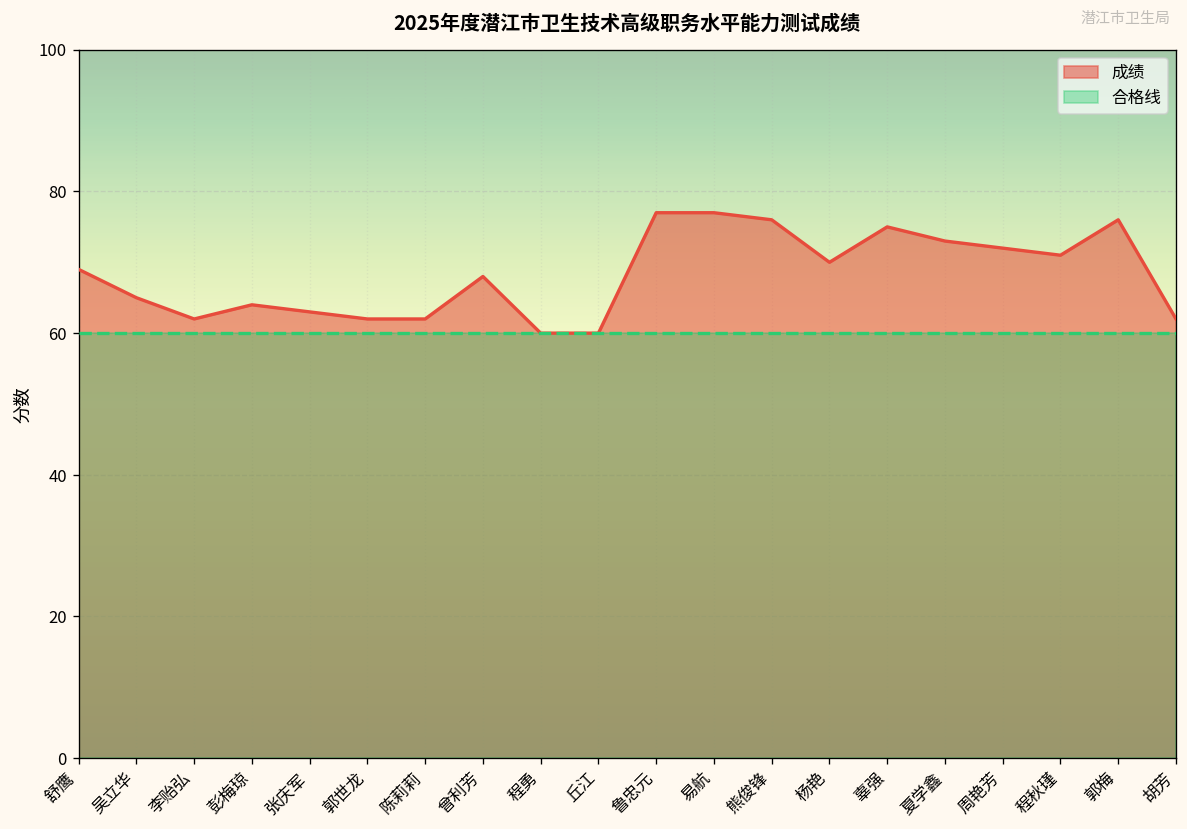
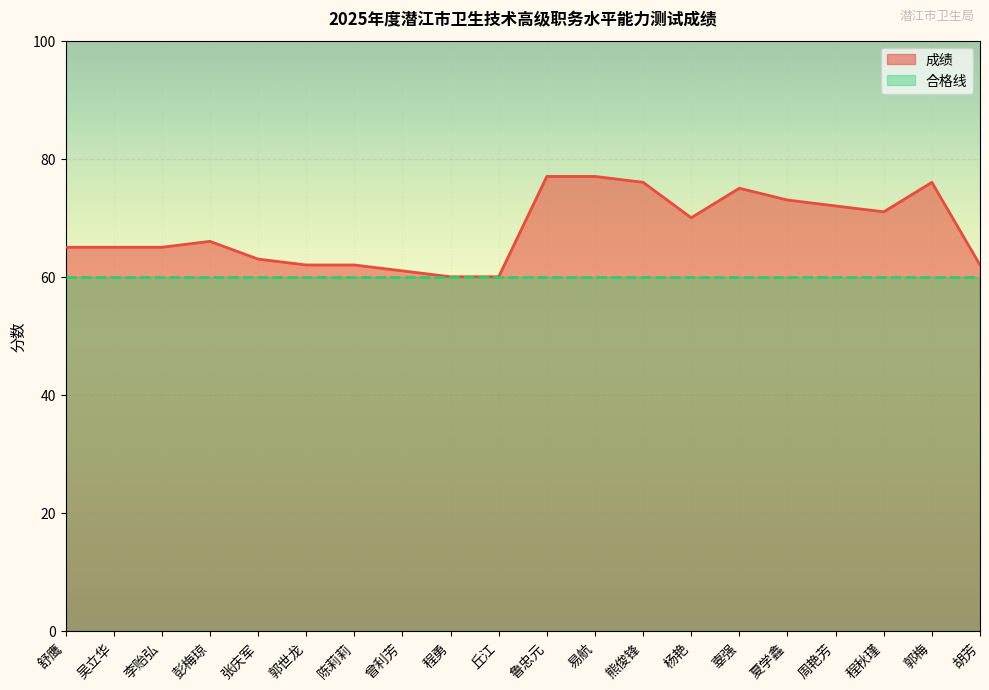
  {
    "成绩": {
-     "舒鹰": 69,
+     "舒鹰": 65,
      "吴立华": 65,
-     "李贻弘": 62,
-     "彭梅琼": 64,
+     "李贻弘": 65,
+     "彭梅琼": 66,
      "张庆军": 63,
      "郭世龙": 62,
      "陈莉莉": 62,
-     "曾利芳": 68,
+     "曾利芳": 61,
      "鲁忠元": 77,
      "易航": 77,
      "熊俊锋": 76,
      "杨艳": 70,
      "辜强": 75,
      "夏学鑫": 73,
      "周艳芳": 72,
      "程秋瑾": 71,
      "郭梅": 76,
      "胡芳": 62
    },
    "合格线": {
      "舒鹰": 60,
      "吴立华": 60,
      "李贻弘": 60,
      "彭梅琼": 60,
      "张庆军": 60,
      "郭世龙": 60,
      "陈莉莉": 60,
      "曾利芳": 60,
      "鲁忠元": 60,
      "易航": 60,
      "熊俊锋": 60,
      "杨艳": 60,
      "辜强": 60,
      "夏学鑫": 60,
      "周艳芳": 60,
      "程秋瑾": 60,
      "郭梅": 60,
      "胡芳": 60
    }
  }
